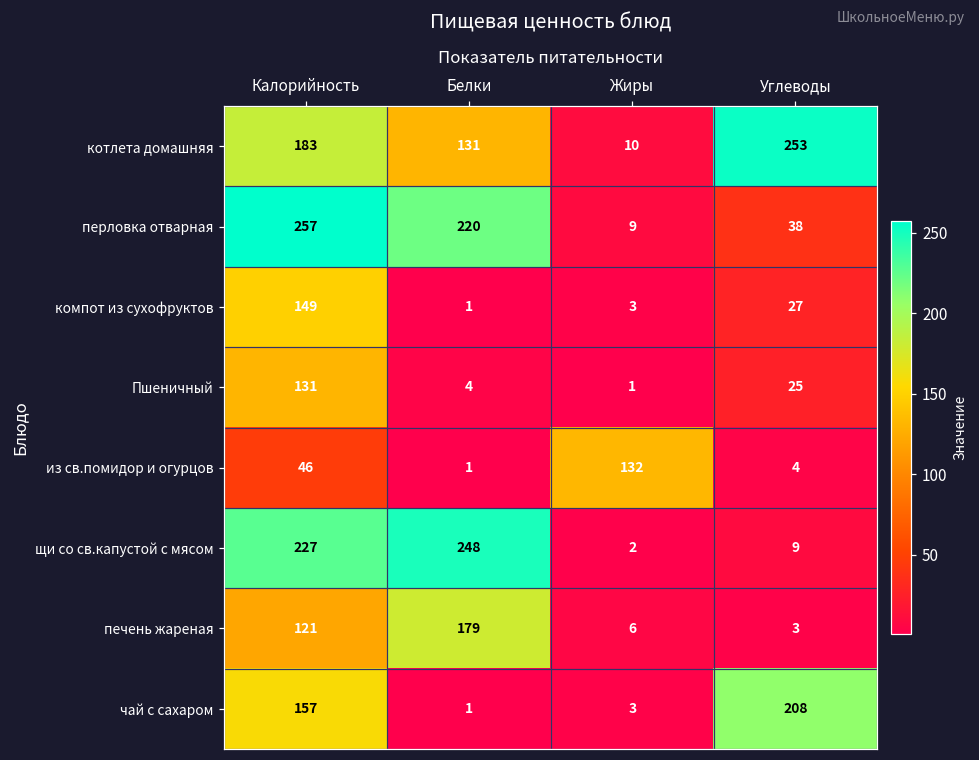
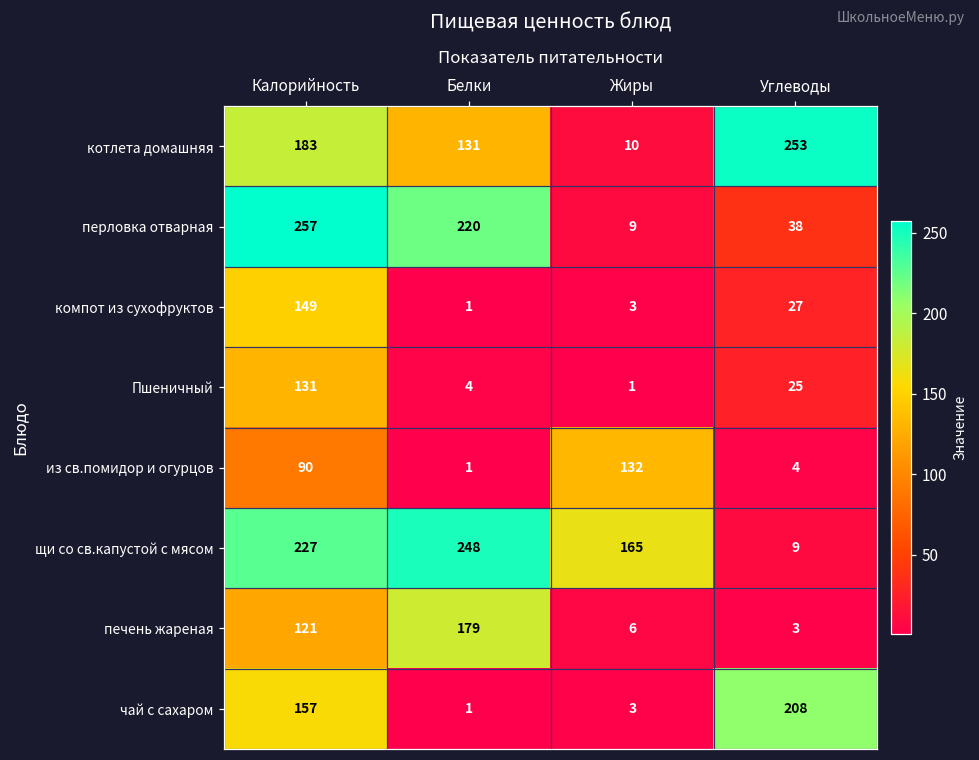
  {
    "котлета домашняя": {
      "Калорийность": 183,
      "Белки": 131,
      "Жиры": 10,
      "Углеводы": 253
    },
    "перловка отварная": {
      "Калорийность": 257,
      "Белки": 220,
      "Жиры": 9,
      "Углеводы": 38
    },
    "компот из сухофруктов": {
      "Калорийность": 149,
      "Белки": 1,
      "Жиры": 3,
      "Углеводы": 27
    },
    "Пшеничный": {
      "Калорийность": 131,
      "Белки": 4,
      "Жиры": 1,
      "Углеводы": 25
    },
    "из св.помидор и огурцов": {
-     "Калорийность": 46,
+     "Калорийность": 90,
      "Белки": 1,
      "Жиры": 132,
      "Углеводы": 4
    },
    "щи со св.капустой с мясом": {
      "Калорийность": 227,
      "Белки": 248,
-     "Жиры": 2,
+     "Жиры": 165,
      "Углеводы": 9
    },
    "печень жареная": {
      "Калорийность": 121,
      "Белки": 179,
      "Жиры": 6,
      "Углеводы": 3
    },
    "чай с сахаром": {
      "Калорийность": 157,
      "Белки": 1,
      "Жиры": 3,
      "Углеводы": 208
    }
  }
